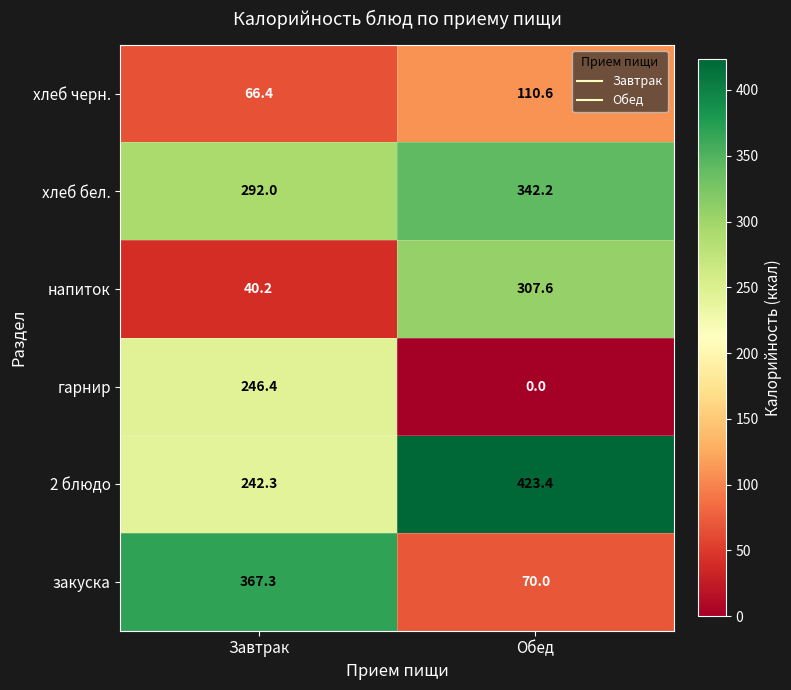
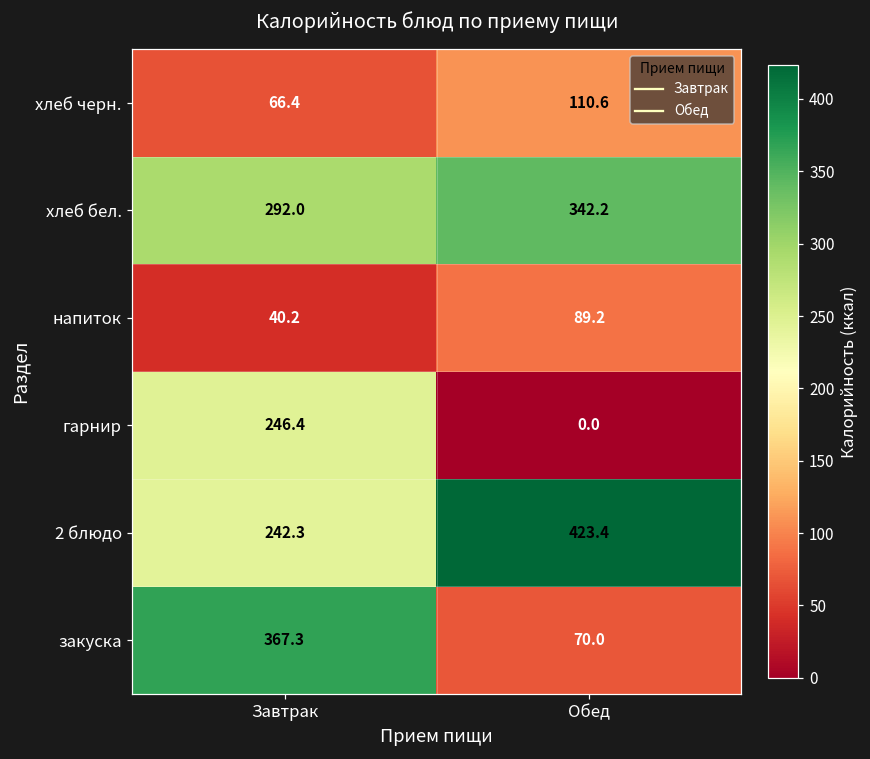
  {
    "хлеб черн.": {
      "Завтрак": 66.4,
      "Обед": 110.6
    },
    "хлеб бел.": {
      "Завтрак": 292.0,
      "Обед": 342.2
    },
    "напиток": {
      "Завтрак": 40.2,
-     "Обед": 307.6
+     "Обед": 89.2
    },
    "гарнир": {
      "Завтрак": 246.4,
      "Обед": 0.0
    },
    "2 блюдо": {
      "Завтрак": 242.3,
      "Обед": 423.4
    },
    "закуска": {
      "Завтрак": 367.3,
      "Обед": 70.0
    }
  }
